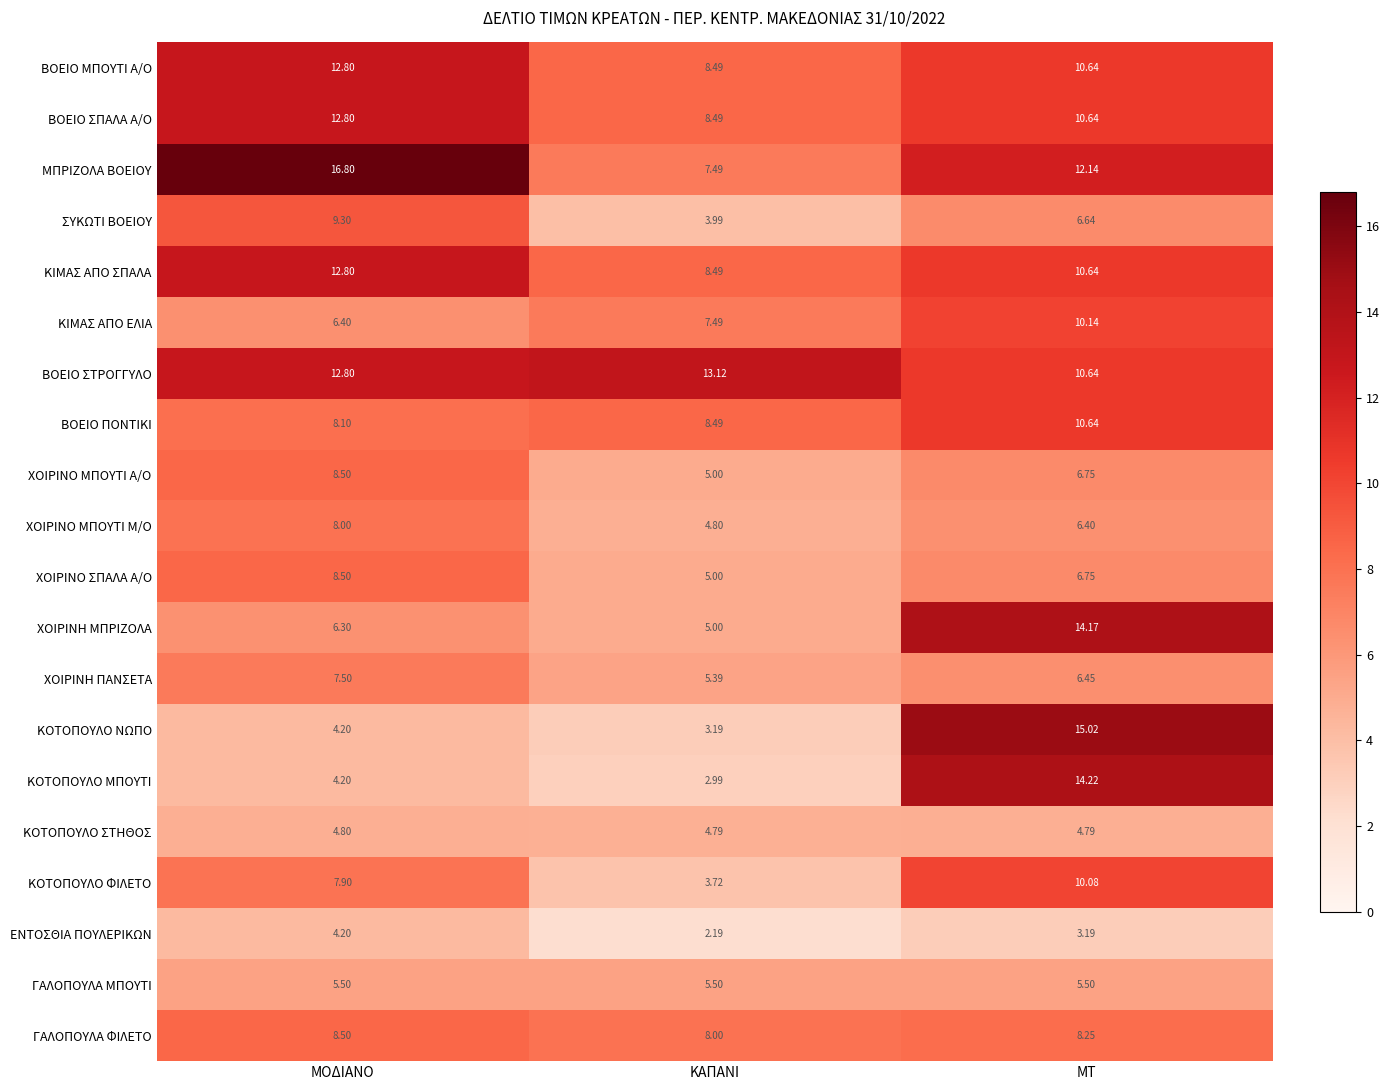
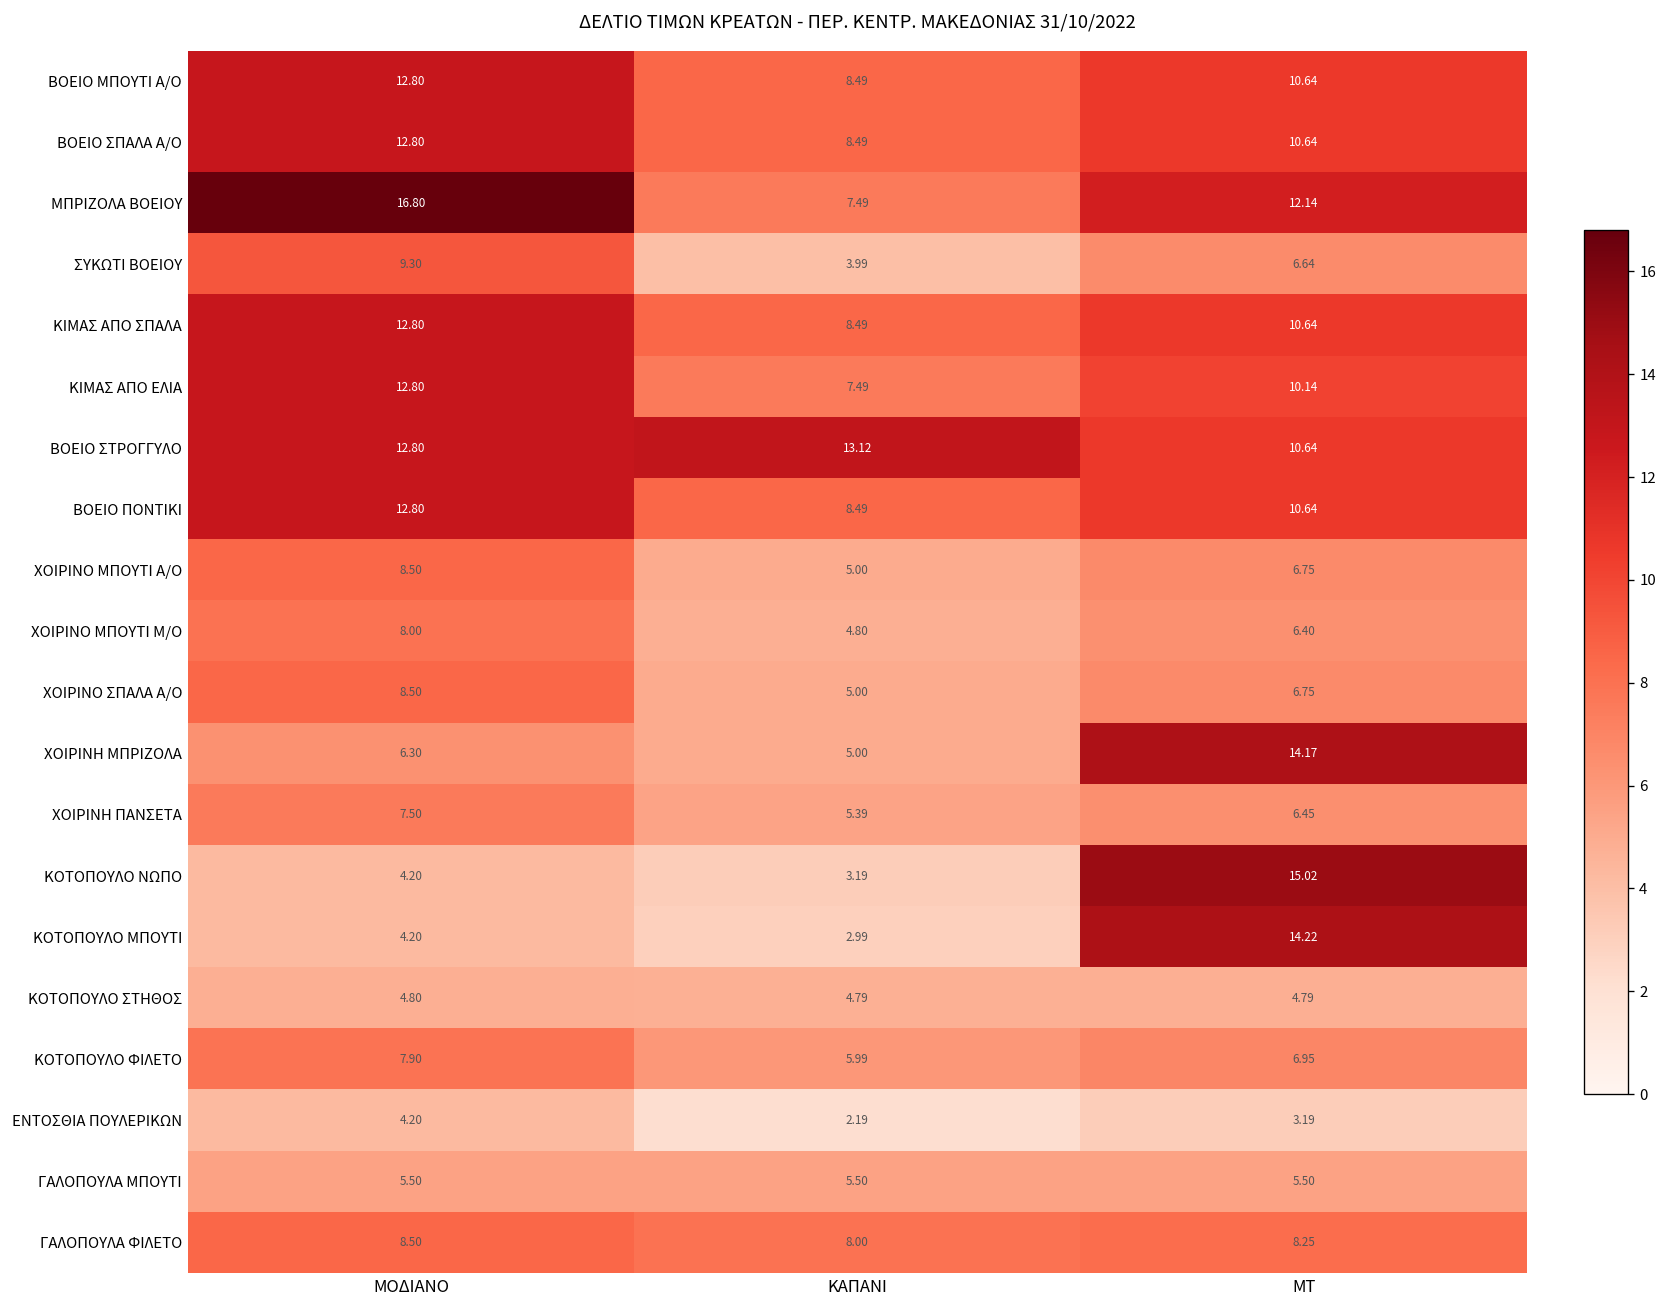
  {
    "ΒΟΕΙΟ ΜΠΟΥΤΙ Α/Ο": {
      "ΜΟΔΙΑΝΟ": 12.80,
      "ΚΑΠΑΝΙ": 8.49,
      "ΜΤ": 10.64
    },
    "ΒΟΕΙΟ ΣΠΑΛΑ Α/Ο": {
      "ΜΟΔΙΑΝΟ": 12.80,
      "ΚΑΠΑΝΙ": 8.49,
      "ΜΤ": 10.64
    },
    "ΜΠΡΙΖΟΛΑ ΒΟΕΙΟΥ": {
      "ΜΟΔΙΑΝΟ": 16.80,
      "ΚΑΠΑΝΙ": 7.49,
      "ΜΤ": 12.14
    },
    "ΣΥΚΩΤΙ ΒΟΕΙΟΥ": {
      "ΜΟΔΙΑΝΟ": 9.30,
      "ΚΑΠΑΝΙ": 3.99,
      "ΜΤ": 6.64
    },
    "ΚΙΜΑΣ ΑΠΟ ΣΠΑΛΑ": {
      "ΜΟΔΙΑΝΟ": 12.80,
      "ΚΑΠΑΝΙ": 8.49,
      "ΜΤ": 10.64
    },
    "ΚΙΜΑΣ ΑΠΟ ΕΛΙΑ": {
-     "ΜΟΔΙΑΝΟ": 6.40,
+     "ΜΟΔΙΑΝΟ": 12.80,
      "ΚΑΠΑΝΙ": 7.49,
      "ΜΤ": 10.14
    },
    "ΒΟΕΙΟ ΣΤΡΟΓΓΥΛΟ": {
      "ΜΟΔΙΑΝΟ": 12.80,
      "ΚΑΠΑΝΙ": 13.12,
      "ΜΤ": 10.64
    },
    "ΒΟΕΙΟ ΠΟΝΤΙΚΙ": {
-     "ΜΟΔΙΑΝΟ": 8.10,
+     "ΜΟΔΙΑΝΟ": 12.80,
      "ΚΑΠΑΝΙ": 8.49,
      "ΜΤ": 10.64
    },
    "ΧΟΙΡΙΝΟ ΜΠΟΥΤΙ Α/Ο": {
      "ΜΟΔΙΑΝΟ": 8.50,
      "ΚΑΠΑΝΙ": 5.00,
      "ΜΤ": 6.75
    },
    "ΧΟΙΡΙΝΟ ΜΠΟΥΤΙ Μ/Ο": {
      "ΜΟΔΙΑΝΟ": 8.00,
      "ΚΑΠΑΝΙ": 4.80,
      "ΜΤ": 6.40
    },
    "ΧΟΙΡΙΝΟ ΣΠΑΛΑ Α/Ο": {
      "ΜΟΔΙΑΝΟ": 8.50,
      "ΚΑΠΑΝΙ": 5.00,
      "ΜΤ": 6.75
    },
    "ΧΟΙΡΙΝΗ ΜΠΡΙΖΟΛΑ": {
      "ΜΟΔΙΑΝΟ": 6.30,
      "ΚΑΠΑΝΙ": 5.00,
      "ΜΤ": 14.17
    },
    "ΧΟΙΡΙΝΗ ΠΑΝΣΕΤΑ": {
      "ΜΟΔΙΑΝΟ": 7.50,
      "ΚΑΠΑΝΙ": 5.39,
      "ΜΤ": 6.45
    },
    "ΚΟΤΟΠΟΥΛΟ ΝΩΠΟ": {
      "ΜΟΔΙΑΝΟ": 4.20,
      "ΚΑΠΑΝΙ": 3.19,
      "ΜΤ": 15.02
    },
    "ΚΟΤΟΠΟΥΛΟ ΜΠΟΥΤΙ": {
      "ΜΟΔΙΑΝΟ": 4.20,
      "ΚΑΠΑΝΙ": 2.99,
      "ΜΤ": 14.22
    },
    "ΚΟΤΟΠΟΥΛΟ ΣΤΗΘΟΣ": {
      "ΜΟΔΙΑΝΟ": 4.80,
      "ΚΑΠΑΝΙ": 4.79,
      "ΜΤ": 4.79
    },
    "ΚΟΤΟΠΟΥΛΟ ΦΙΛΕΤΟ": {
      "ΜΟΔΙΑΝΟ": 7.90,
-     "ΚΑΠΑΝΙ": 3.72,
-     "ΜΤ": 10.08
+     "ΚΑΠΑΝΙ": 5.99,
+     "ΜΤ": 6.95
    },
    "ΕΝΤΟΣΘΙΑ ΠΟΥΛΕΡΙΚΩΝ": {
      "ΜΟΔΙΑΝΟ": 4.20,
      "ΚΑΠΑΝΙ": 2.19,
      "ΜΤ": 3.19
    },
    "ΓΑΛΟΠΟΥΛΑ ΜΠΟΥΤΙ": {
      "ΜΟΔΙΑΝΟ": 5.50,
      "ΚΑΠΑΝΙ": 5.50,
      "ΜΤ": 5.50
    },
    "ΓΑΛΟΠΟΥΛΑ ΦΙΛΕΤΟ": {
      "ΜΟΔΙΑΝΟ": 8.50,
      "ΚΑΠΑΝΙ": 8.00,
      "ΜΤ": 8.25
    }
  }
